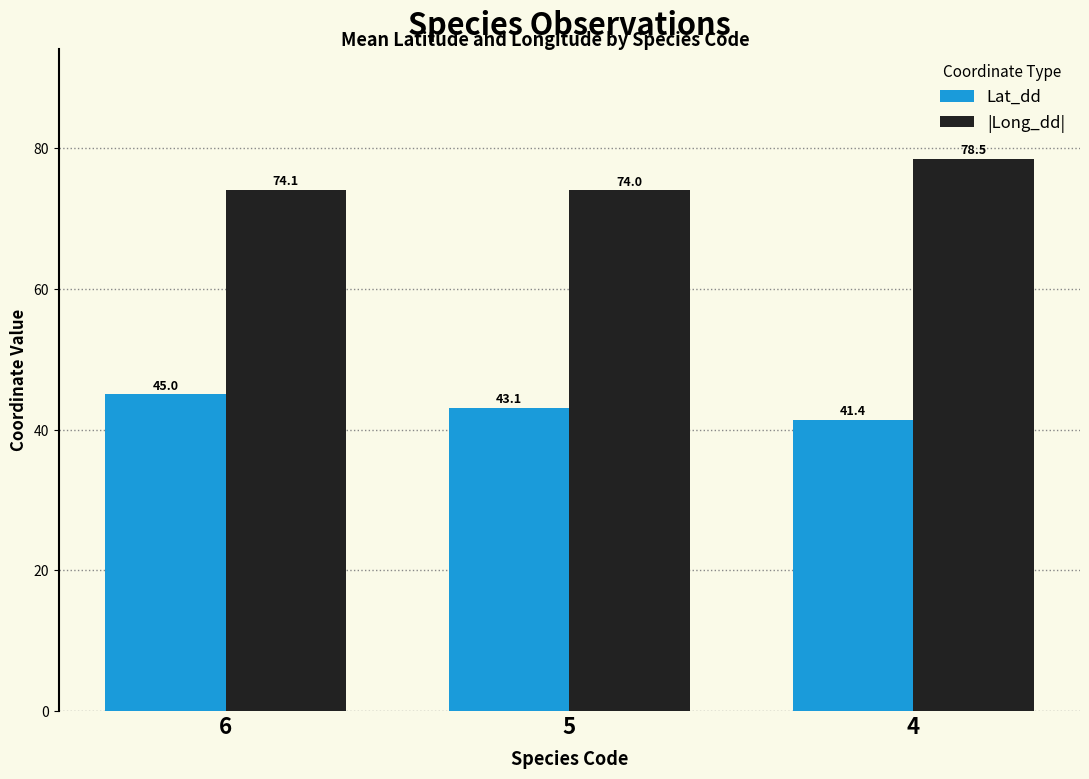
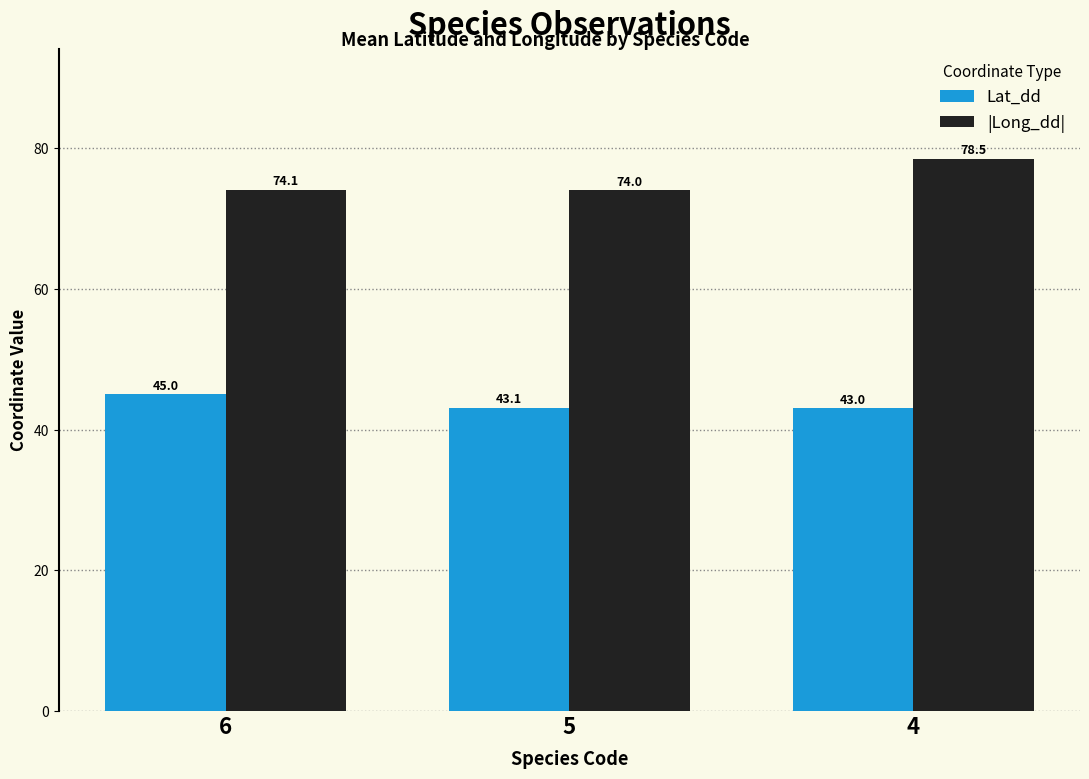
  {
    "Lat_dd": {
      "6": 45.0,
      "5": 43.1,
-     "4": 41.4
+     "4": 43.0
    },
    "|Long_dd|": {
      "6": 74.1,
      "5": 74.0,
      "4": 78.5
    }
  }
